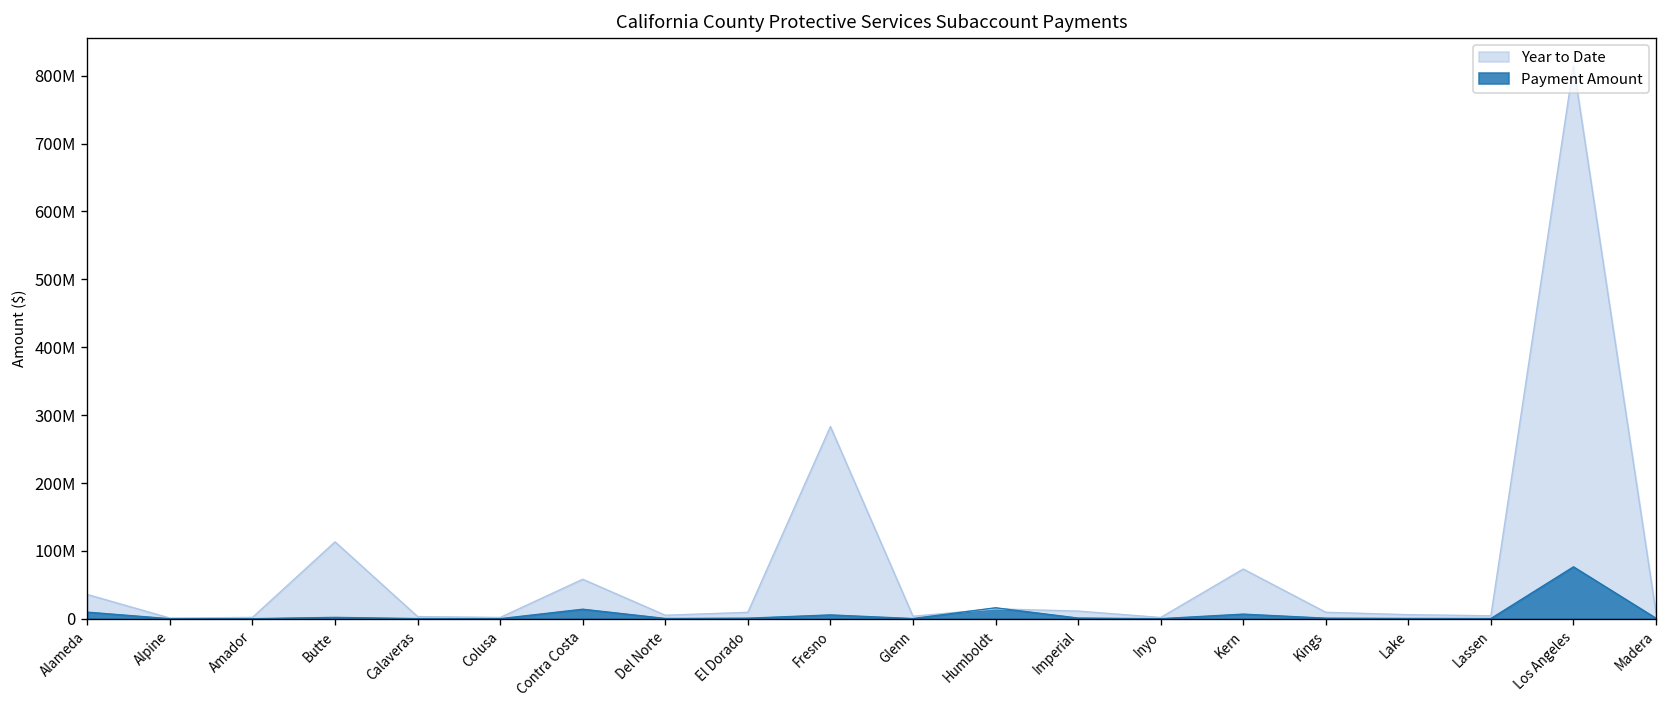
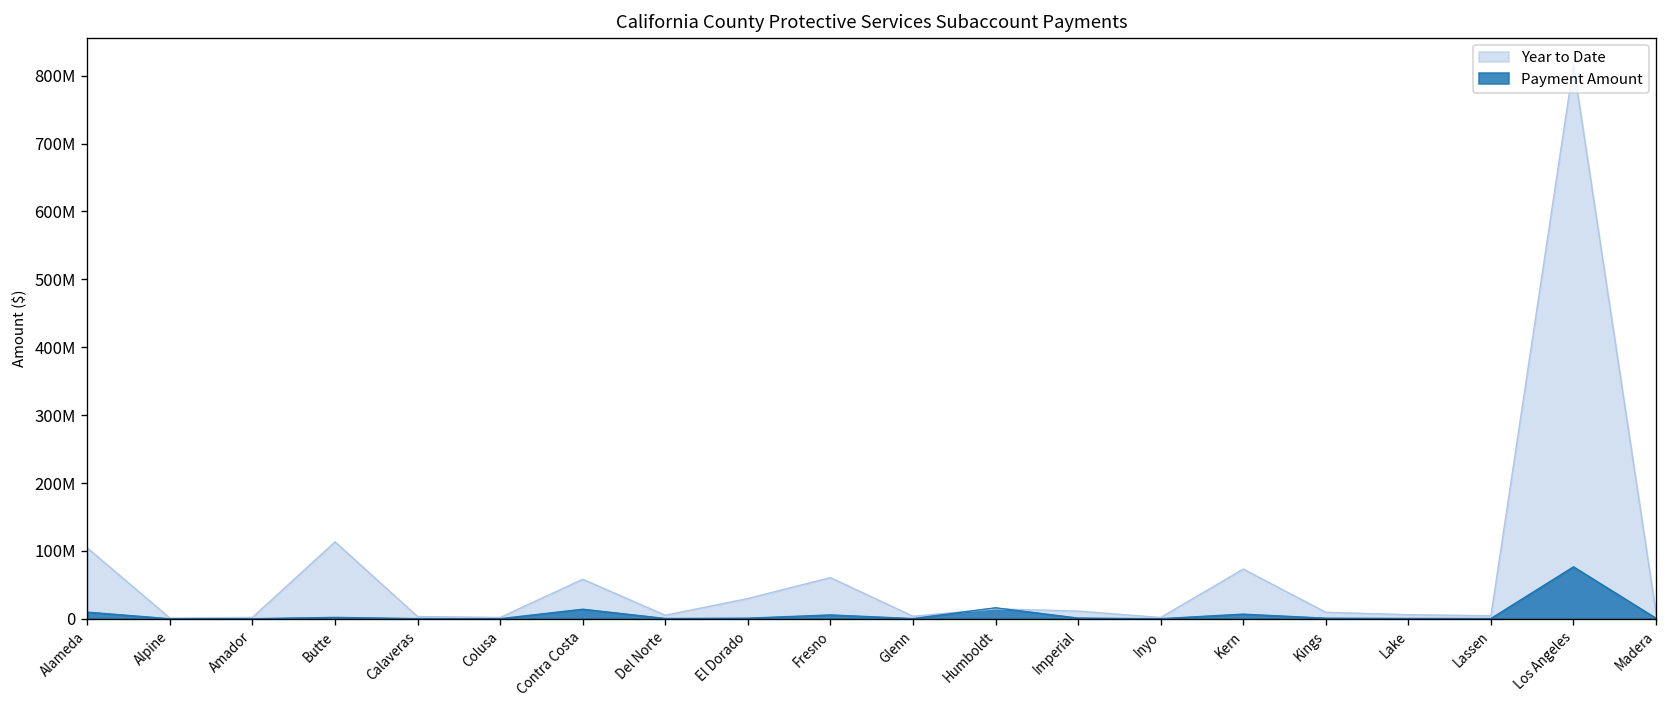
  {
    "Year to Date": {
-     "Alameda": 40000000,
+     "Alameda": 100000000,
      "Butte": 110000000,
      "Contra Costa": 60000000,
      "Del Norte": 10000000,
-     "El Dorado": 10000000,
-     "Fresno": 280000000,
+     "El Dorado": 30000000,
+     "Fresno": 60000000,
      "Imperial": 10000000,
      "Kern": 70000000,
      "Kings": 10000000,
      "Lake": 10000000,
      "Madera": 10000000
    },
    "Payment Amount": {
      "Alameda": 10000000,
      "Butte": 0,
      "Contra Costa": 10000000,
      "Del Norte": 0,
      "El Dorado": 0,
      "Fresno": 10000000,
      "Imperial": 0,
      "Kern": 10000000,
      "Kings": 0,
      "Lake": 0,
      "Los Angeles": 80000000,
      "Madera": 0
    }
  }
